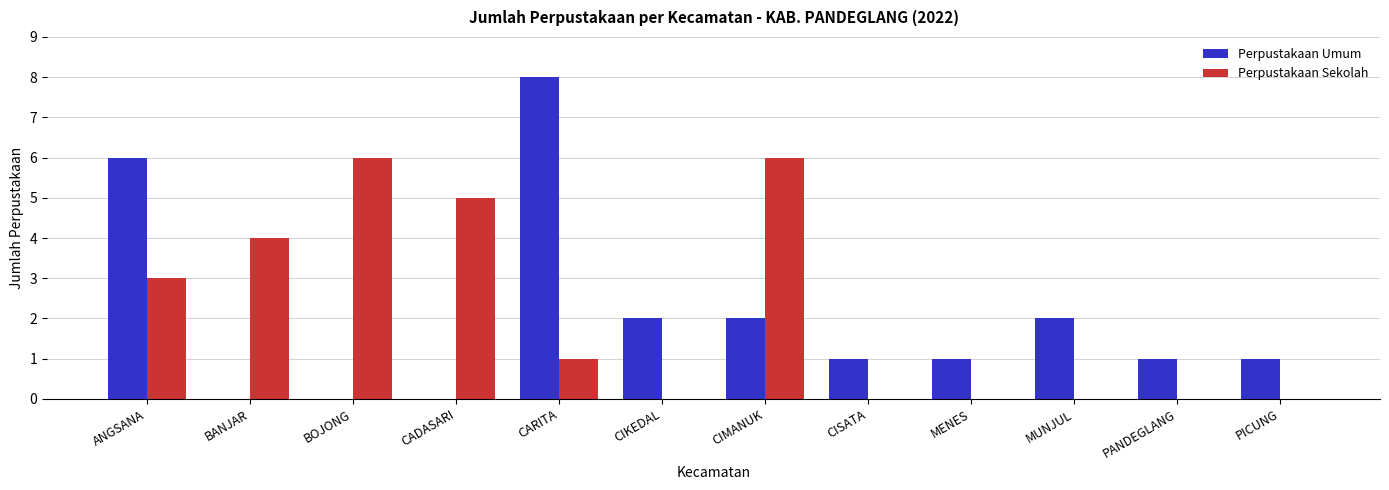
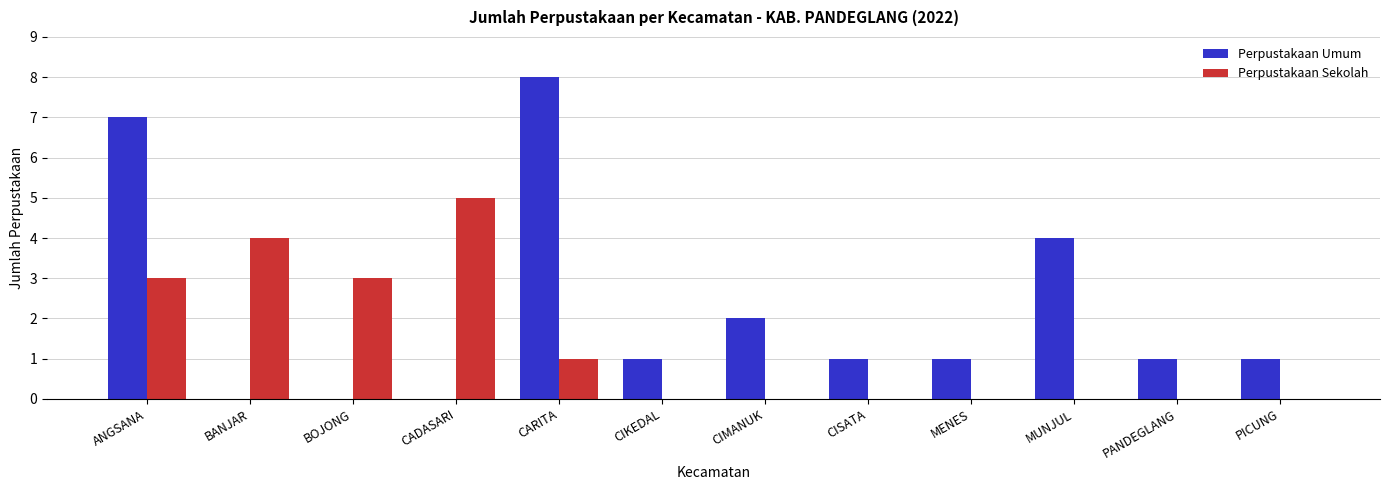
  {
    "Perpustakaan Umum": {
-     "ANGSANA": 6,
+     "ANGSANA": 7,
      "BANJAR": 0,
      "BOJONG": 0,
      "CADASARI": 0,
      "CARITA": 8,
-     "CIKEDAL": 2,
+     "CIKEDAL": 1,
      "CIMANUK": 2,
      "CISATA": 1,
      "MENES": 1,
-     "MUNJUL": 2,
+     "MUNJUL": 4,
      "PANDEGLANG": 1,
      "PICUNG": 1
    },
    "Perpustakaan Sekolah": {
      "ANGSANA": 3,
      "BANJAR": 4,
-     "BOJONG": 6,
+     "BOJONG": 3,
      "CADASARI": 5,
      "CARITA": 1,
      "CIKEDAL": 0,
-     "CIMANUK": 6,
+     "CIMANUK": 0,
      "CISATA": 0,
      "MENES": 0,
      "MUNJUL": 0,
      "PANDEGLANG": 0,
      "PICUNG": 0
    }
  }
